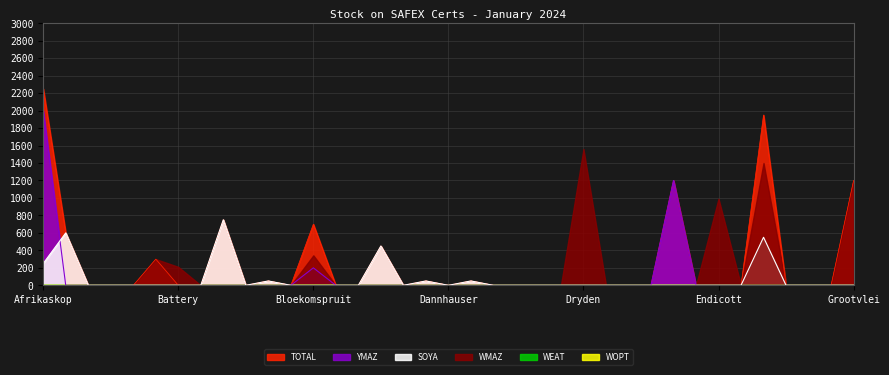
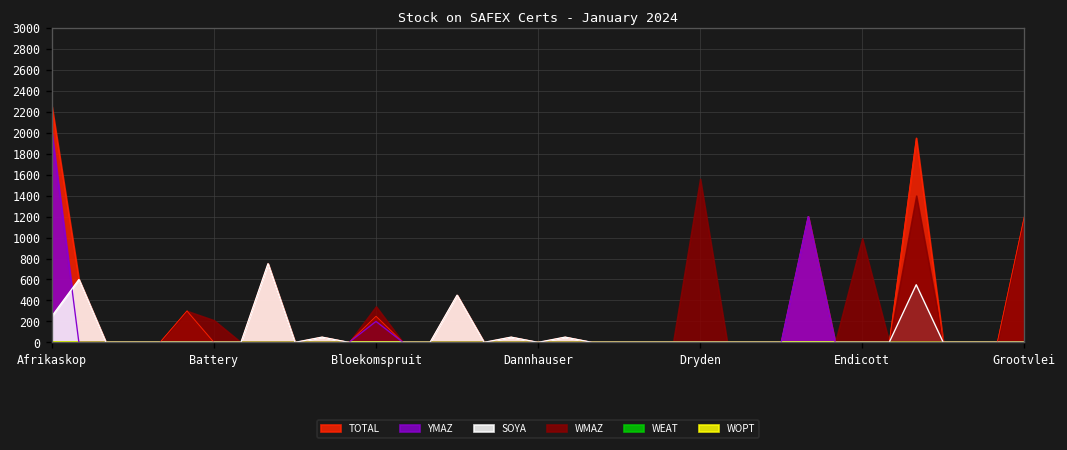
  {
    "TOTAL": {
      "Afrikaskop": 2300,
-     "Bloekomspruit": 700
+     "Bloekomspruit": 200
    },
    "YMAZ": {
      "Afrikaskop": 2000,
      "Bloekomspruit": 200
    },
    "SOYA": {
      "Afrikaskop": 300
    },
    "WMAZ": {
      "Battery": 200,
      "Bloekomspruit": 300,
      "Dryden": 1600,
      "Endicott": 1000
    }
  }
